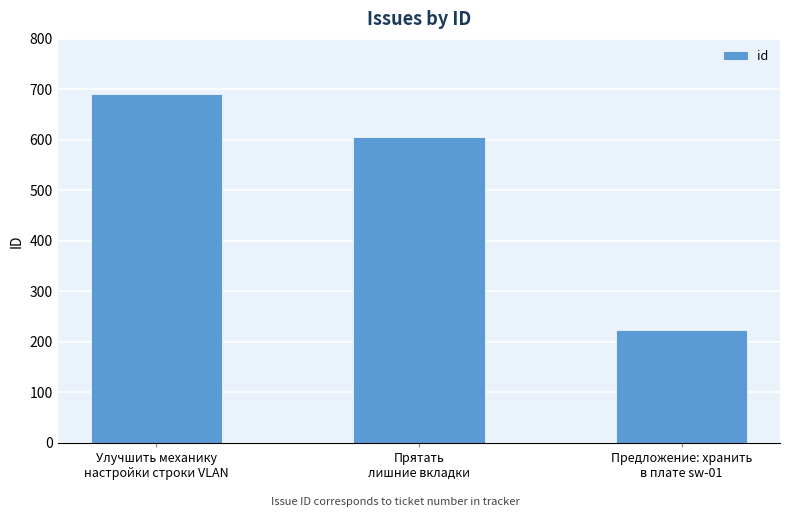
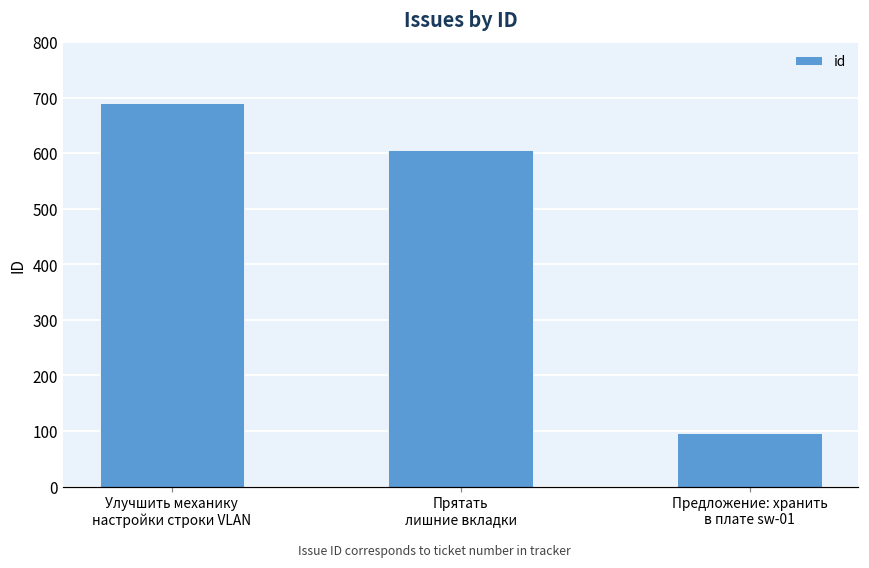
  {
    "Улучшить механику настройки строки VLAN": 690,
    "Прятать лишние вкладки": 610,
-   "Предложение: хранить в плате sw-01": 220
+   "Предложение: хранить в плате sw-01": 100
  }
